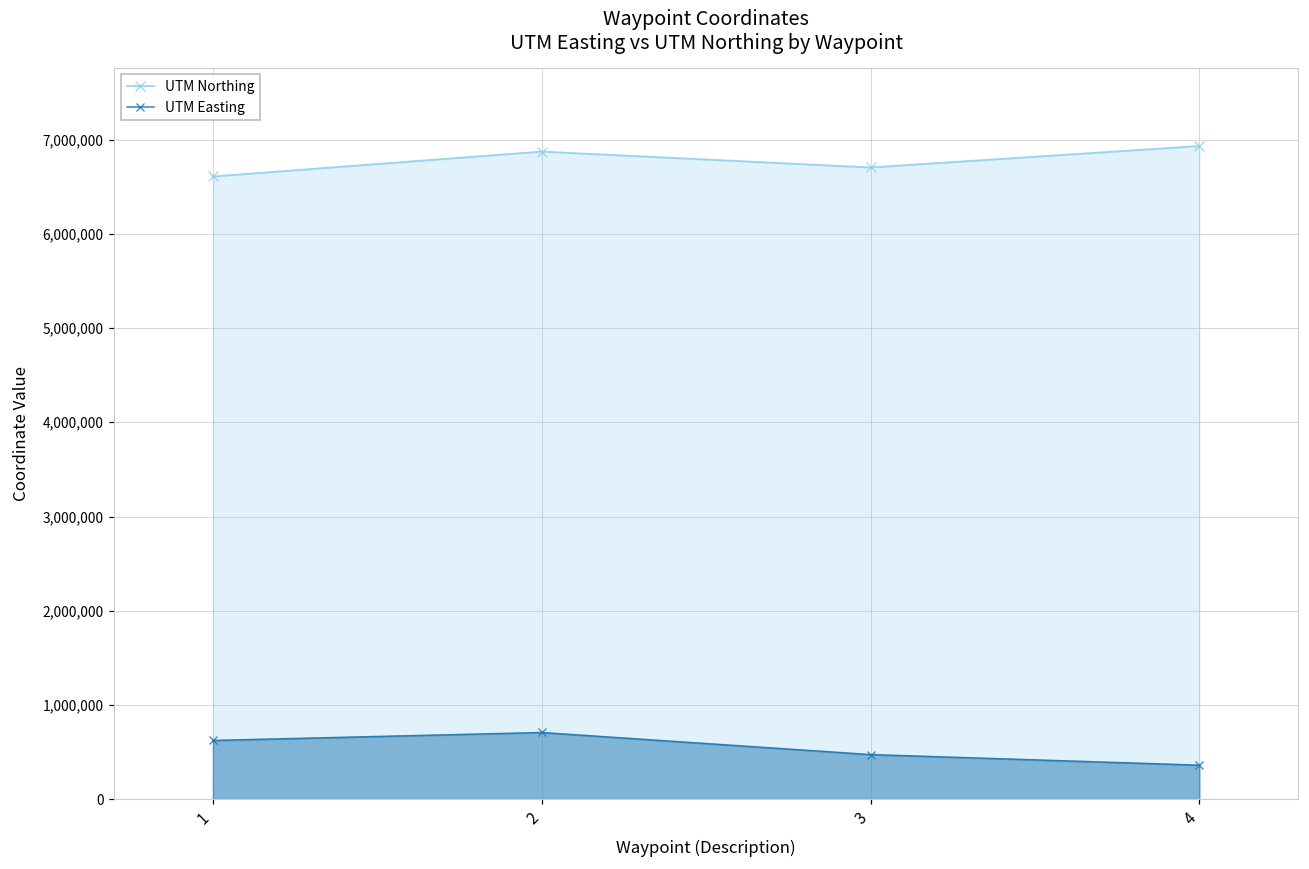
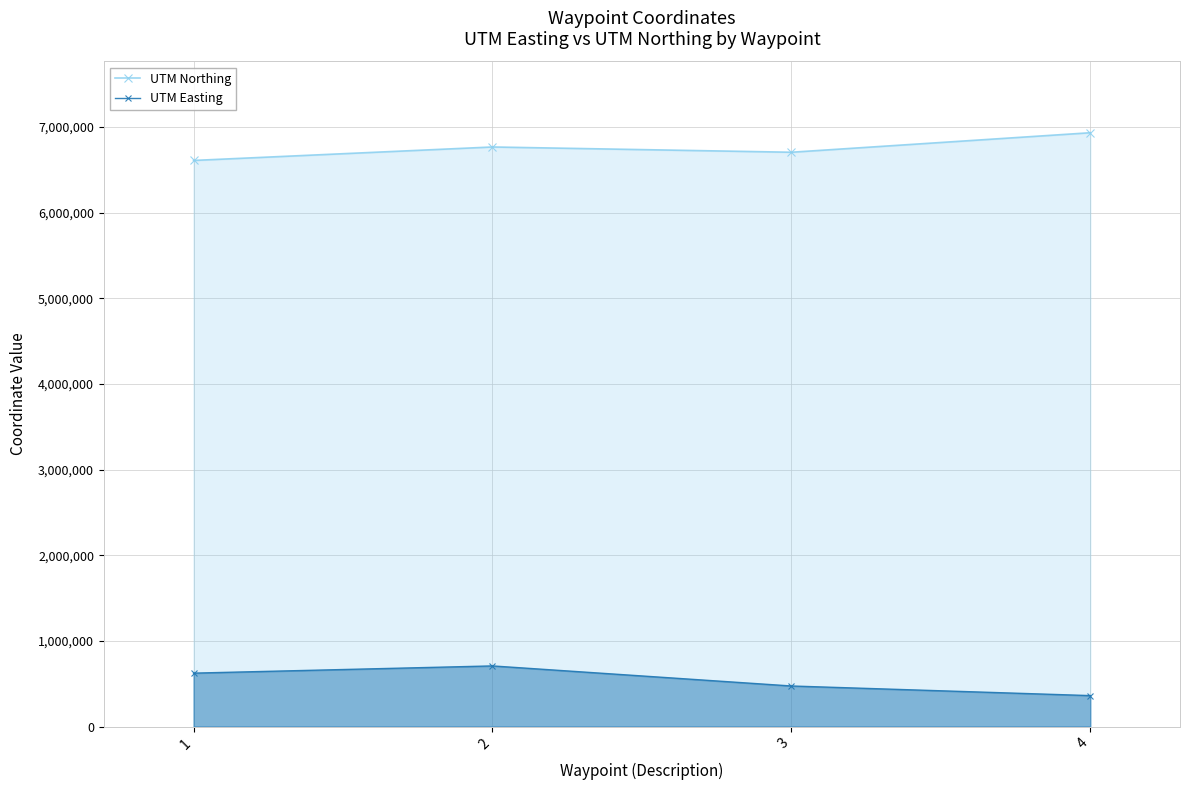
  {
    "UTM Northing": {
      "1": "6,600,000",
-     "2": "6,900,000",
+     "2": "6,800,000",
      "3": "6,700,000",
      "4": "6,900,000"
    },
    "UTM Easting": {
      "1": "600,000",
      "2": "700,000",
      "3": "500,000",
      "4": "400,000"
    }
  }
